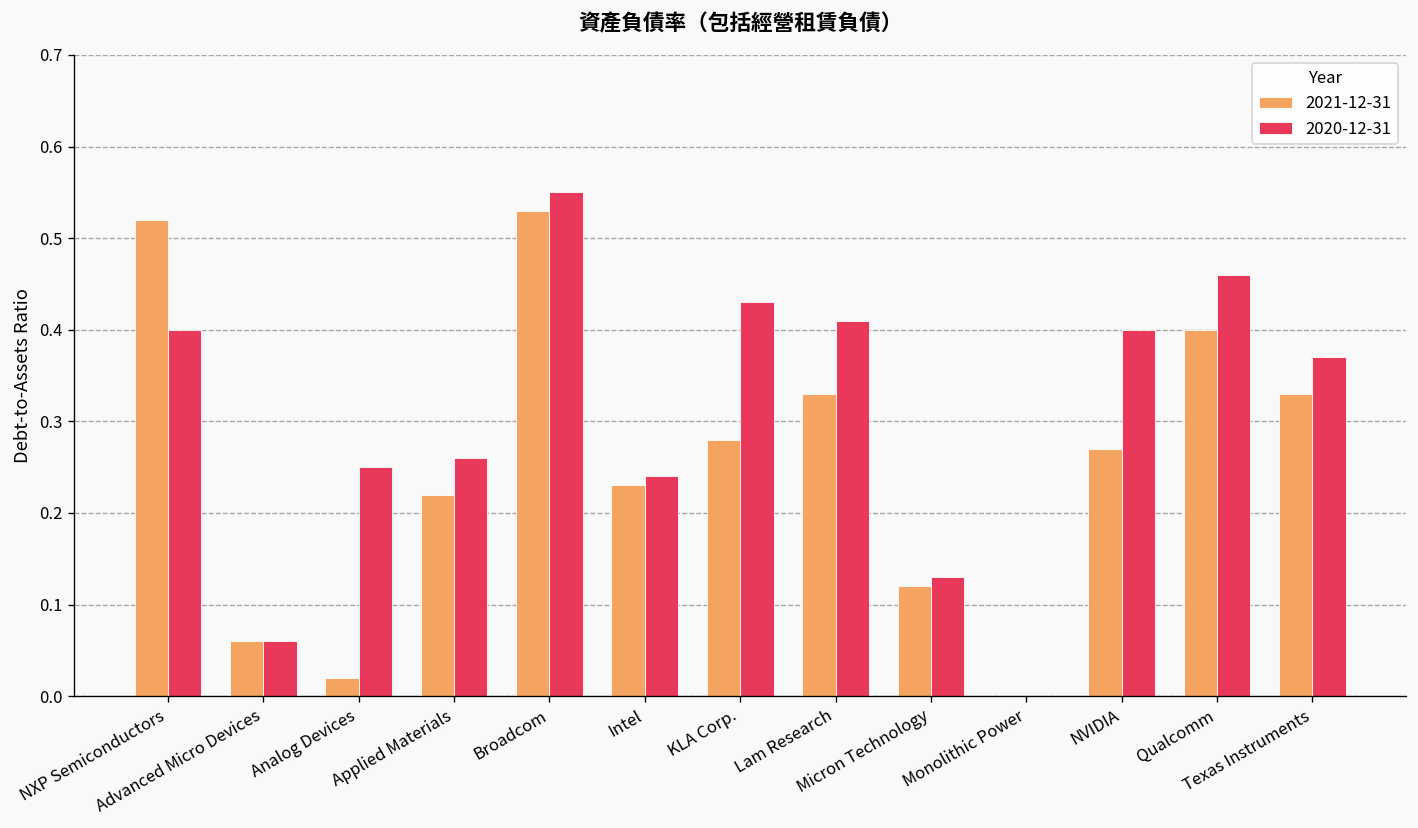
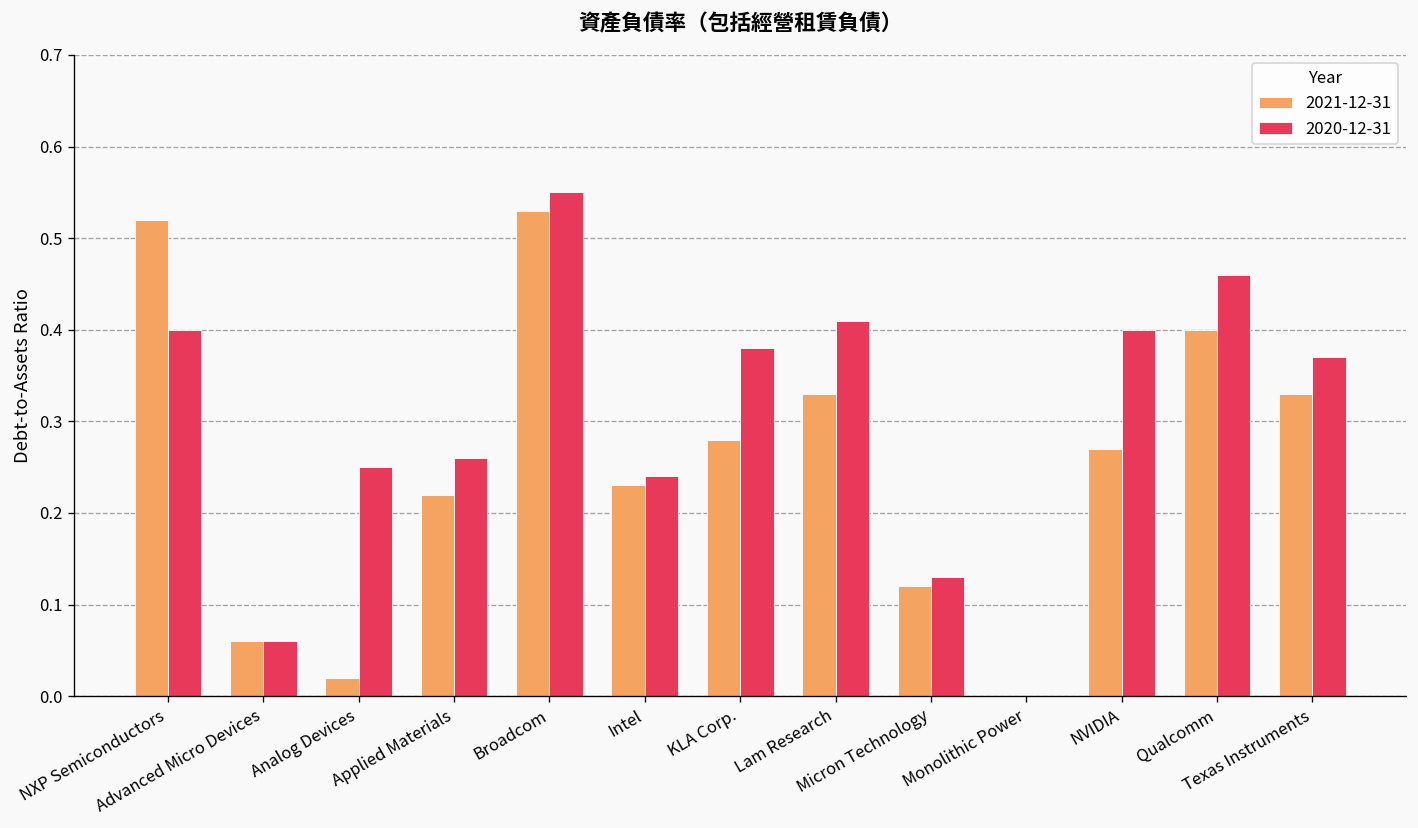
  {
    "2021-12-31": {
      "NXP Semiconductors": 0.52,
      "Advanced Micro Devices": 0.06,
      "Analog Devices": 0.02,
      "Applied Materials": 0.22,
      "Broadcom": 0.53,
      "Intel": 0.23,
      "KLA Corp.": 0.28,
      "Lam Research": 0.33,
      "Micron Technology": 0.12,
      "Monolithic Power": 0.00,
      "NVIDIA": 0.27,
      "Qualcomm": 0.40,
      "Texas Instruments": 0.33
    },
    "2020-12-31": {
      "NXP Semiconductors": 0.40,
      "Advanced Micro Devices": 0.06,
      "Analog Devices": 0.25,
      "Applied Materials": 0.26,
      "Broadcom": 0.55,
      "Intel": 0.24,
-     "KLA Corp.": 0.43,
+     "KLA Corp.": 0.38,
      "Lam Research": 0.41,
      "Micron Technology": 0.13,
      "Monolithic Power": 0.00,
      "NVIDIA": 0.40,
      "Qualcomm": 0.46,
      "Texas Instruments": 0.37
    }
  }
